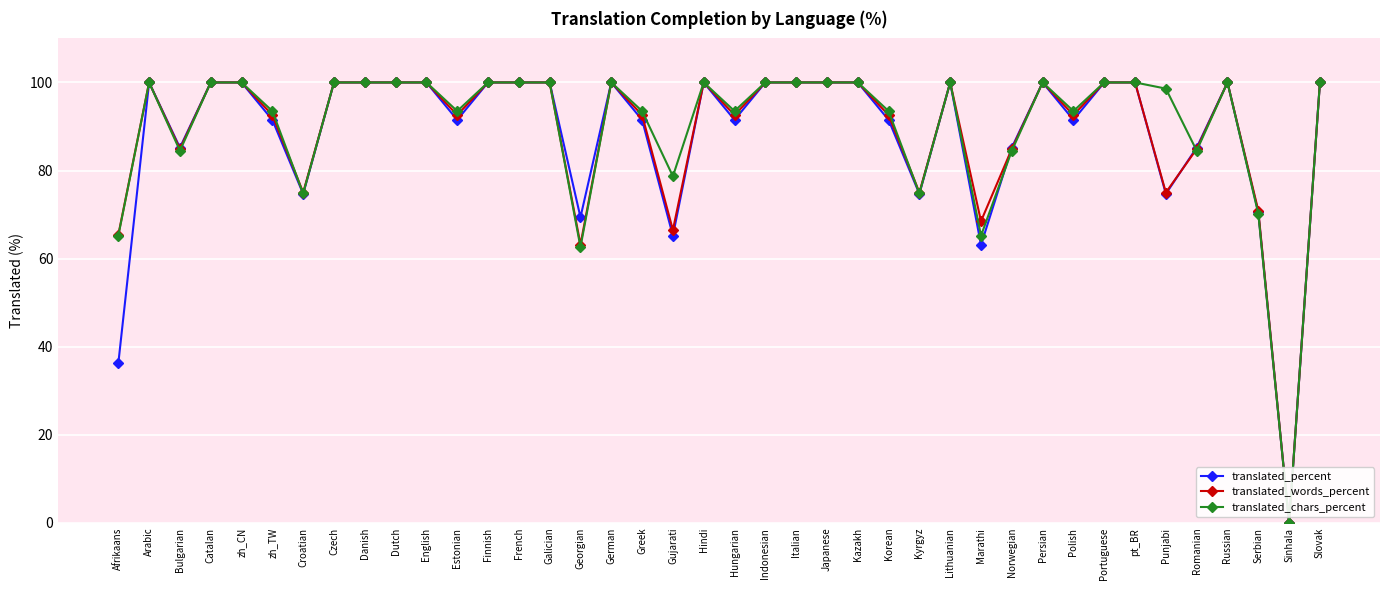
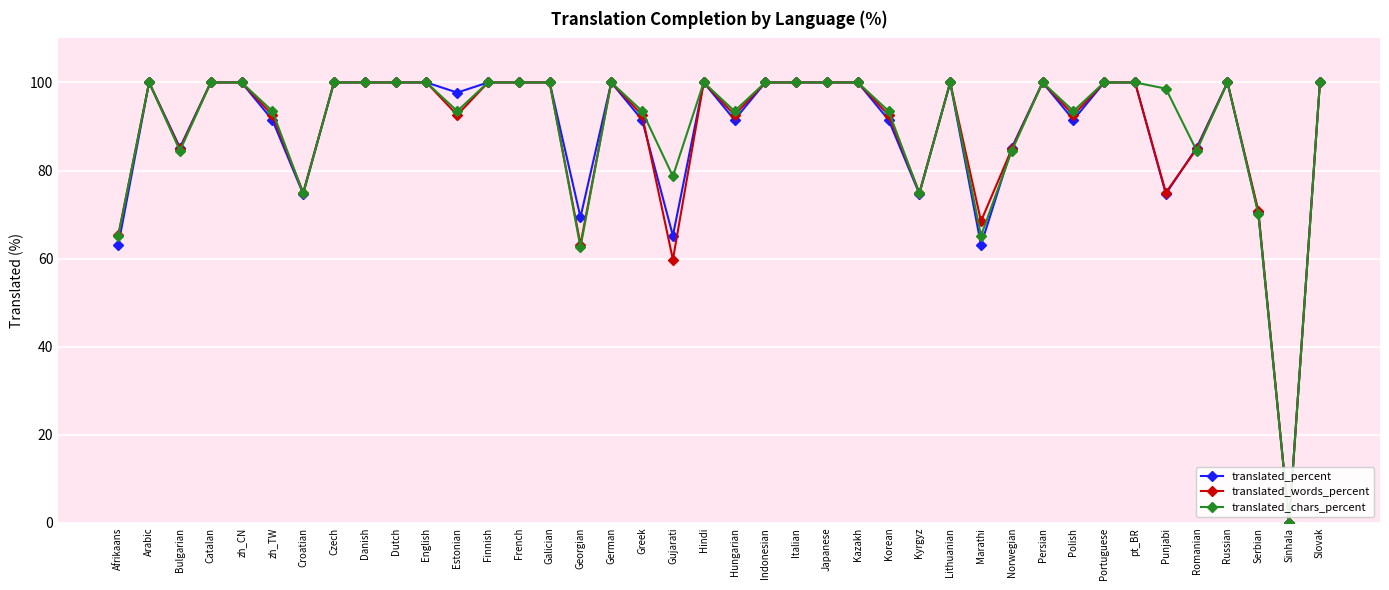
  {
    "translated_percent": {
-     "Afrikaans": 36,
+     "Afrikaans": 63,
      "zh_TW": 92,
-     "Estonian": 92,
+     "Estonian": 98,
      "Georgian": 69,
      "Greek": 92,
      "Gujarati": 65,
      "Hungarian": 92,
      "Korean": 92,
      "Marathi": 63,
      "Polish": 92
    },
    "translated_words_percent": {
      "zh_TW": 93,
      "Estonian": 93,
      "Georgian": 63,
      "Greek": 93,
-     "Gujarati": 67,
+     "Gujarati": 60,
      "Hungarian": 93,
      "Korean": 93,
      "Marathi": 69,
      "Polish": 93
    },
    "translated_chars_percent": {
      "zh_TW": 94,
      "Estonian": 94,
      "Georgian": 63,
      "Greek": 94,
      "Gujarati": 79,
      "Hungarian": 94,
      "Korean": 94,
      "Marathi": 65,
      "Polish": 94,
      "Punjabi": 99
    }
  }
